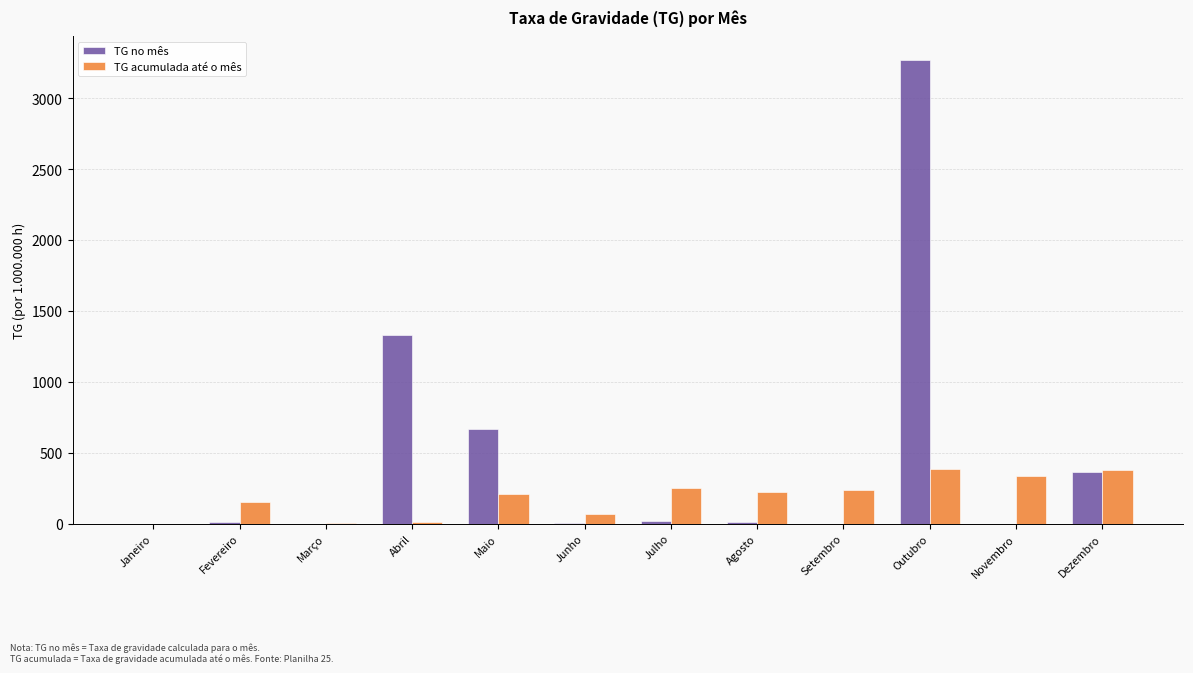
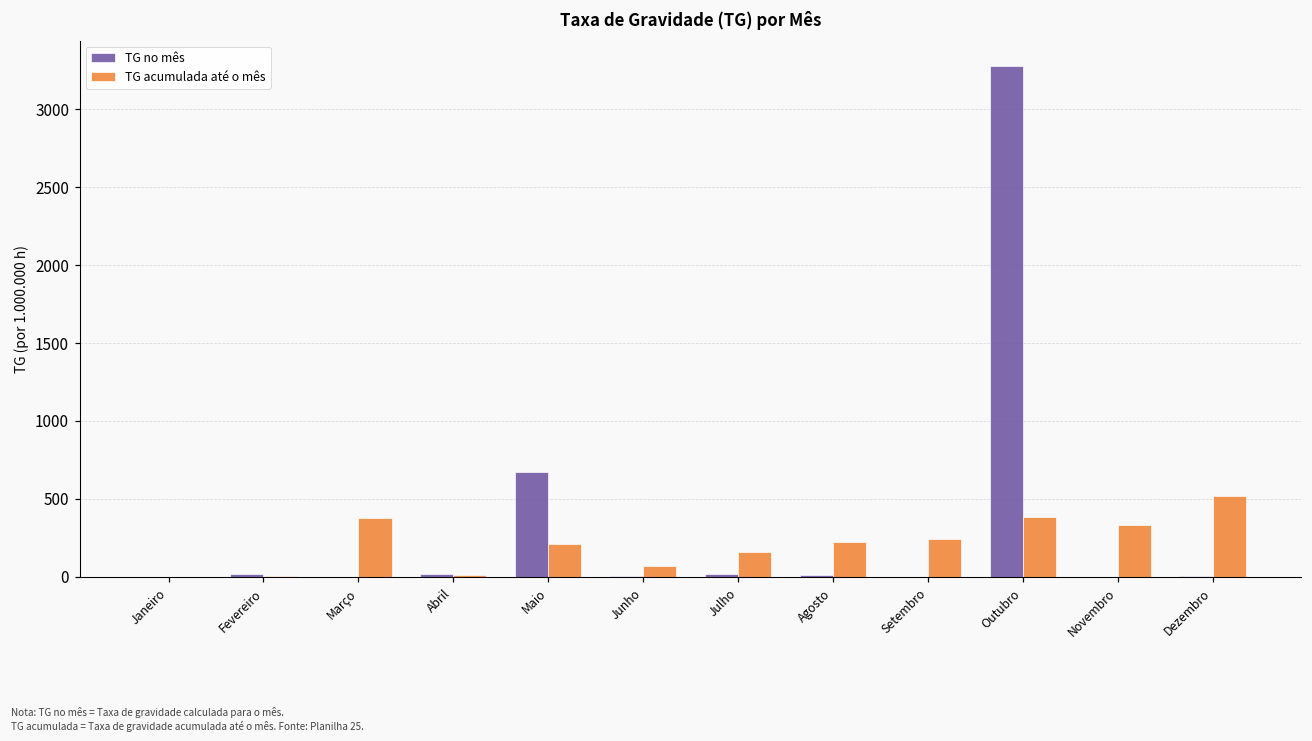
  {
    "TG no mês": {
      "Janeiro": 0,
      "Março": 0,
-     "Abril": 1330,
+     "Abril": 20,
      "Maio": 670,
      "Setembro": 0,
      "Outubro": 3270,
      "Novembro": 0,
-     "Dezembro": 360
+     "Dezembro": 0
    },
    "TG acumulada até o mês": {
      "Janeiro": 0,
-     "Fevereiro": 150,
-     "Março": 0,
+     "Fevereiro": 10,
+     "Março": 380,
      "Maio": 210,
      "Junho": 60,
-     "Julho": 250,
+     "Julho": 150,
      "Agosto": 220,
      "Setembro": 240,
      "Outubro": 380,
      "Novembro": 330,
-     "Dezembro": 370
+     "Dezembro": 520
    }
  }
